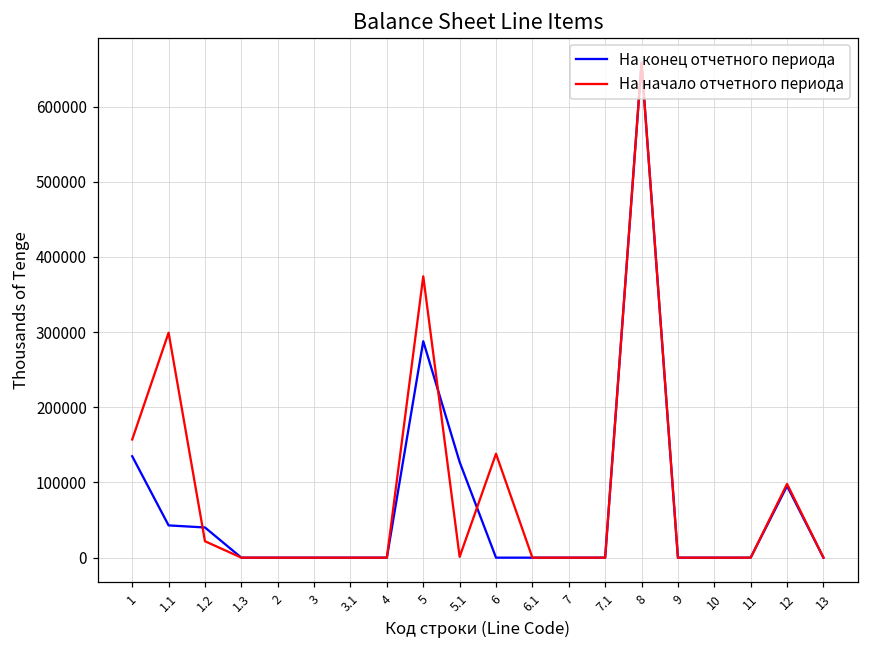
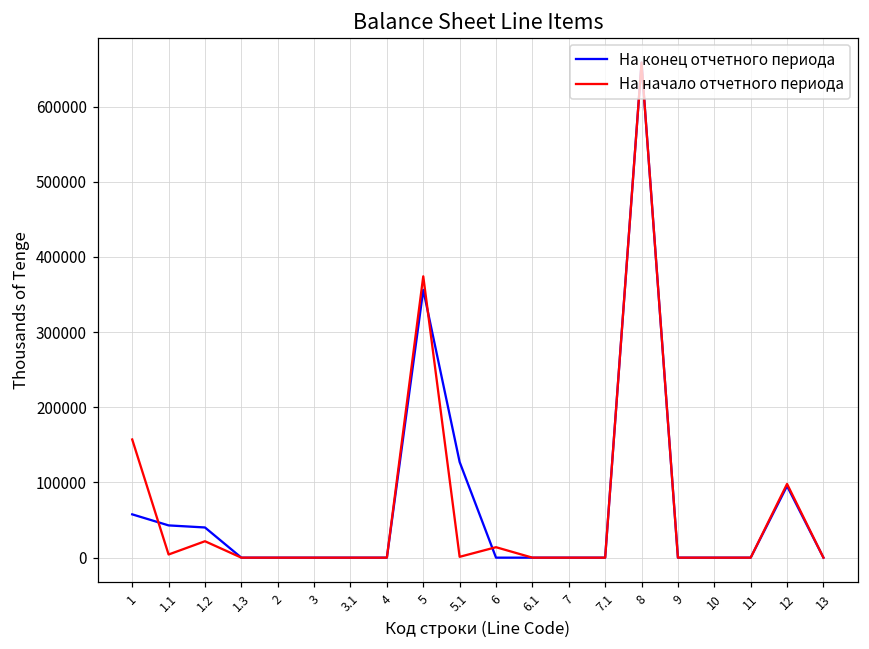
  {
    "На конец отчетного периода": {
-     "1": 130000,
+     "1": 60000,
      "1.1": 40000,
      "1.2": 40000,
-     "5": 290000,
+     "5": 360000,
      "5.1": 130000,
      "6": 0
    },
    "На начало отчетного периода": {
      "1": 160000,
-     "1.1": 300000,
+     "1.1": 0,
      "1.2": 20000,
      "5": 370000,
      "5.1": 0,
-     "6": 140000
+     "6": 10000
    }
  }
